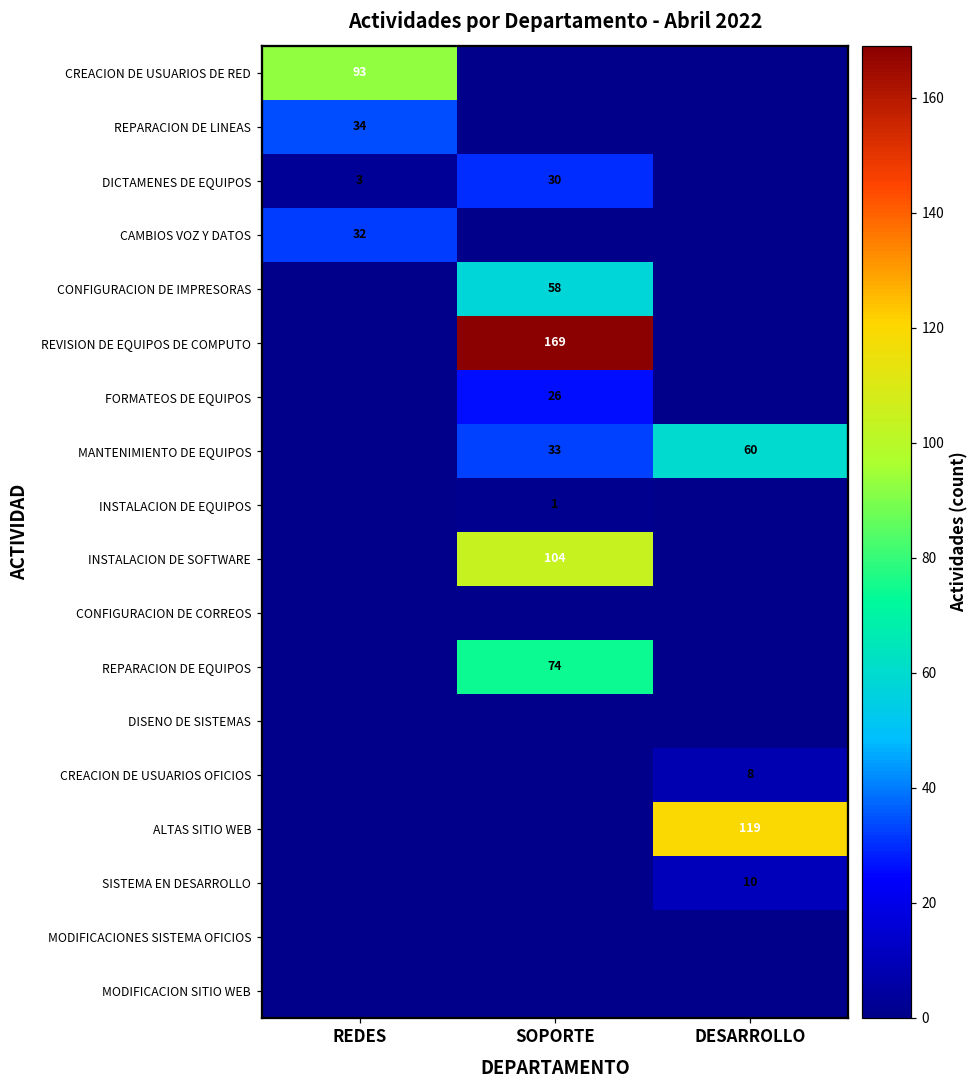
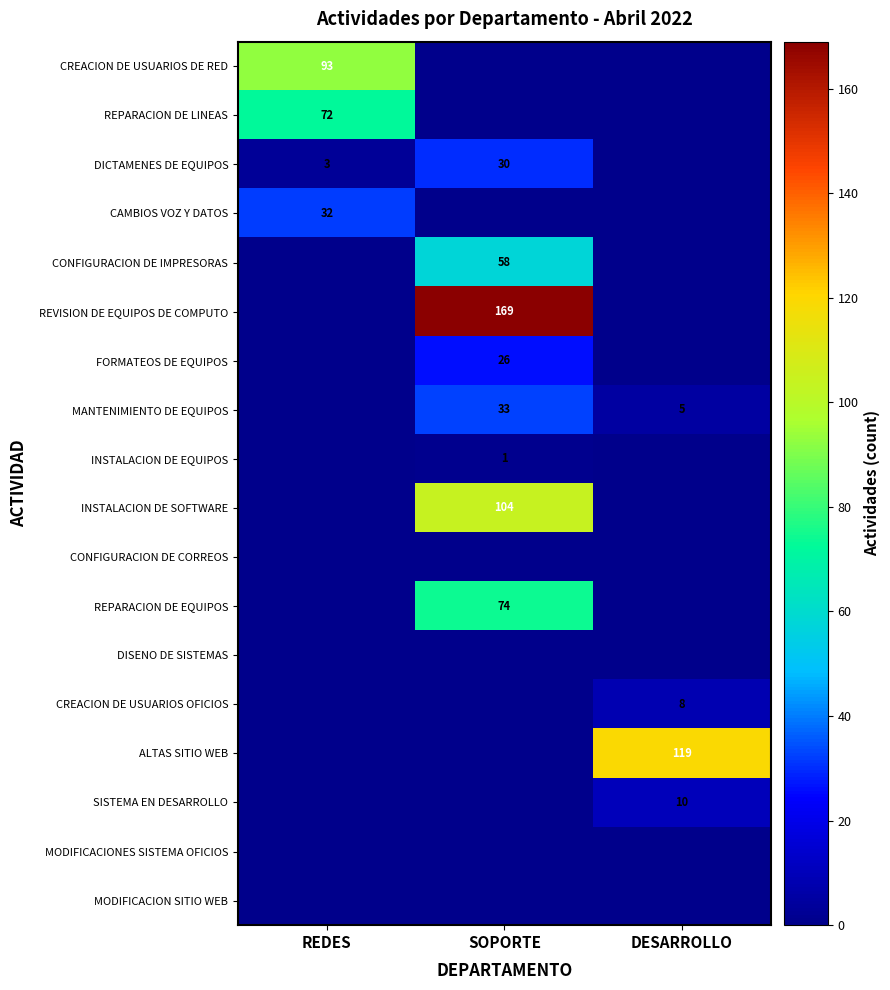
  {
    "CREACION DE USUARIOS DE RED": {
      "REDES": 93
    },
    "REPARACION DE LINEAS": {
-     "REDES": 34
+     "REDES": 72
    },
    "DICTAMENES DE EQUIPOS": {
      "REDES": 3,
      "SOPORTE": 30
    },
    "CAMBIOS VOZ Y DATOS": {
      "REDES": 32
    },
    "CONFIGURACION DE IMPRESORAS": {
      "SOPORTE": 58
    },
    "REVISION DE EQUIPOS DE COMPUTO": {
      "SOPORTE": 169
    },
    "FORMATEOS DE EQUIPOS": {
      "SOPORTE": 26
    },
    "MANTENIMIENTO DE EQUIPOS": {
      "SOPORTE": 33,
-     "DESARROLLO": 60
+     "DESARROLLO": 5
    },
    "INSTALACION DE EQUIPOS": {
      "SOPORTE": 1
    },
    "INSTALACION DE SOFTWARE": {
      "SOPORTE": 104
    },
    "REPARACION DE EQUIPOS": {
      "SOPORTE": 74
    },
    "CREACION DE USUARIOS OFICIOS": {
      "DESARROLLO": 8
    },
    "ALTAS SITIO WEB": {
      "DESARROLLO": 119
    },
    "SISTEMA EN DESARROLLO": {
      "DESARROLLO": 10
    }
  }
